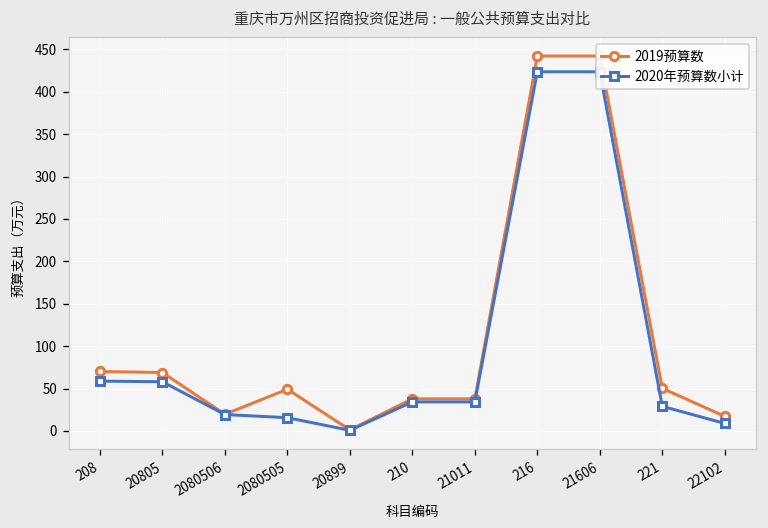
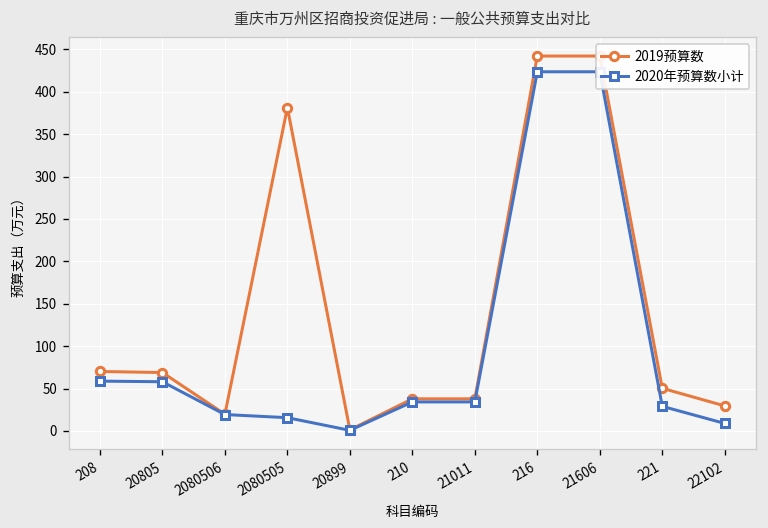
  {
    "2019预算数": {
      "208": 70,
      "20805": 70,
-     "2080505": 50,
+     "2080505": 380,
      "216": 440,
      "221": 50,
-     "22102": 20
+     "22102": 30
    },
    "2020年预算数小计": {
      "208": 60,
      "20805": 60,
      "2080505": 20,
      "216": 420,
      "221": 30,
      "22102": 10
    }
  }
